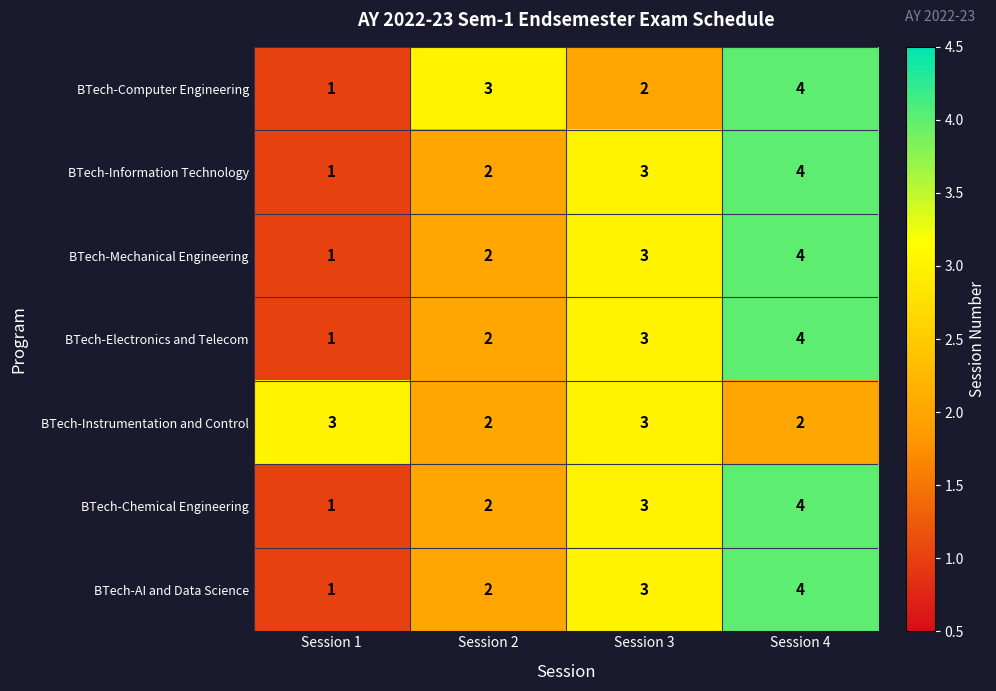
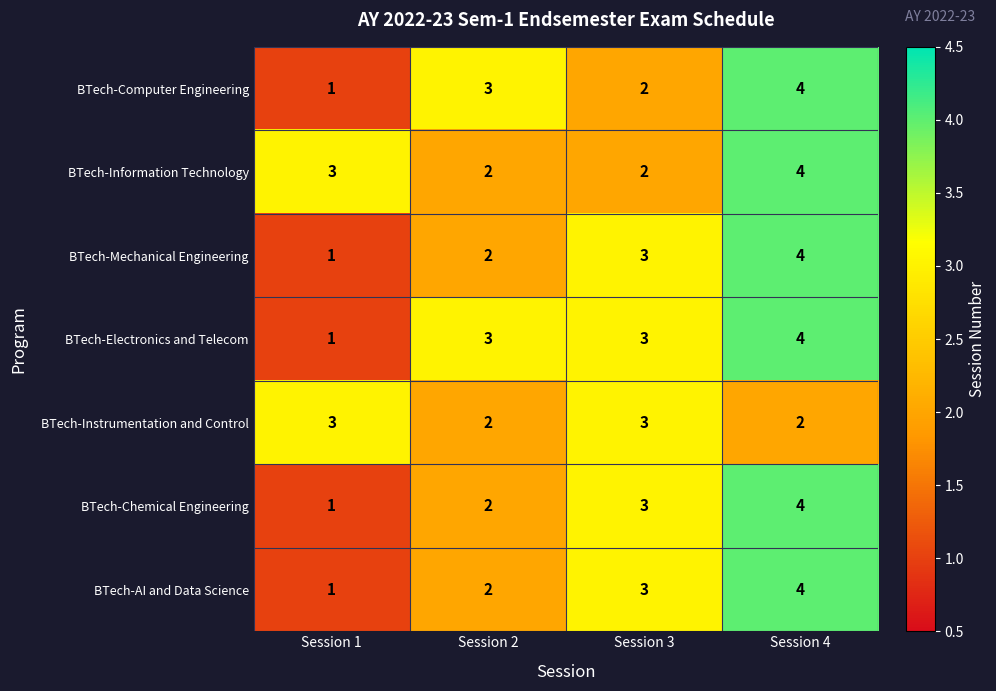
  {
    "BTech-Computer Engineering": {
      "Session 1": 1,
      "Session 2": 3,
      "Session 3": 2,
      "Session 4": 4
    },
    "BTech-Information Technology": {
-     "Session 1": 1,
+     "Session 1": 3,
      "Session 2": 2,
-     "Session 3": 3,
+     "Session 3": 2,
      "Session 4": 4
    },
    "BTech-Mechanical Engineering": {
      "Session 1": 1,
      "Session 2": 2,
      "Session 3": 3,
      "Session 4": 4
    },
    "BTech-Electronics and Telecom": {
      "Session 1": 1,
-     "Session 2": 2,
+     "Session 2": 3,
      "Session 3": 3,
      "Session 4": 4
    },
    "BTech-Instrumentation and Control": {
      "Session 1": 3,
      "Session 2": 2,
      "Session 3": 3,
      "Session 4": 2
    },
    "BTech-Chemical Engineering": {
      "Session 1": 1,
      "Session 2": 2,
      "Session 3": 3,
      "Session 4": 4
    },
    "BTech-AI and Data Science": {
      "Session 1": 1,
      "Session 2": 2,
      "Session 3": 3,
      "Session 4": 4
    }
  }
